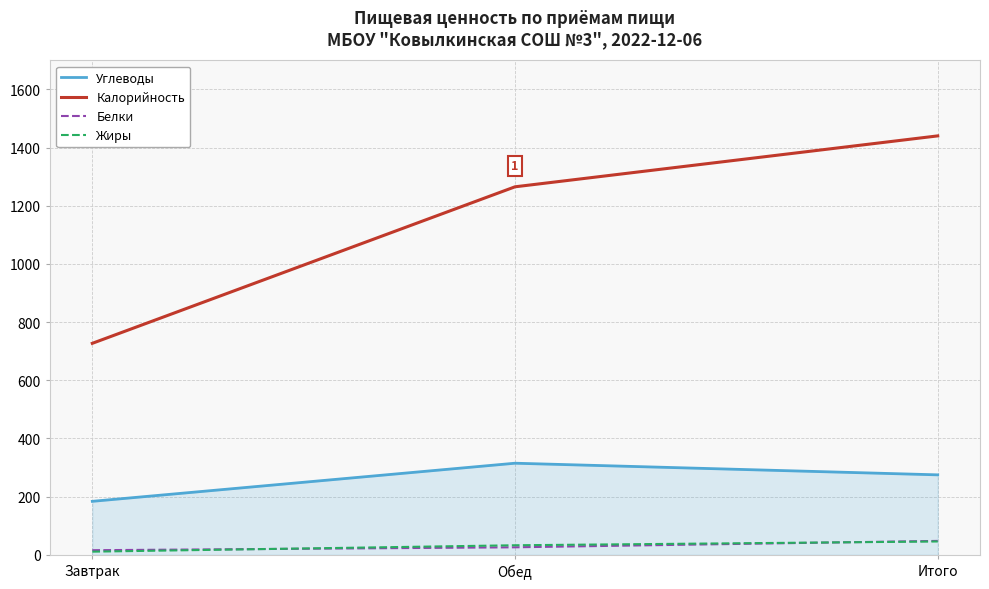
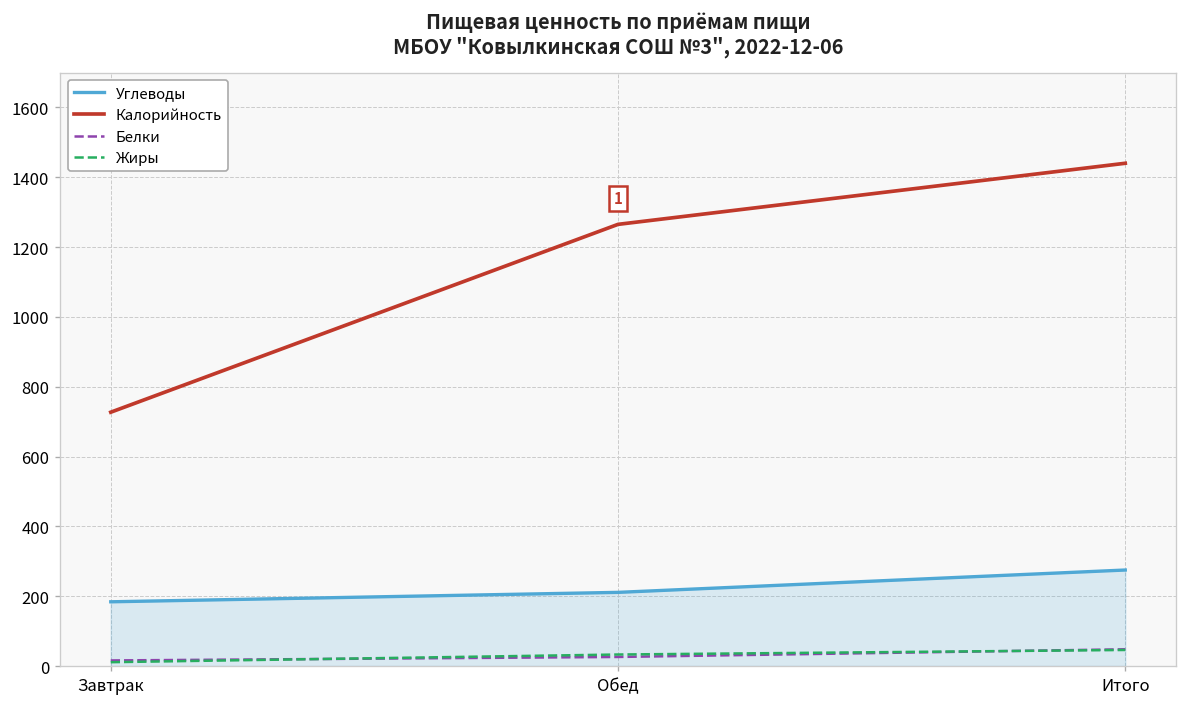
  {
    "Углеводы": {
      "Завтрак": 180,
-     "Обед": 320,
+     "Обед": 210,
      "Итого": 280
    },
    "Калорийность": {
      "Завтрак": 730,
      "Итого": 1440
    }
  }
